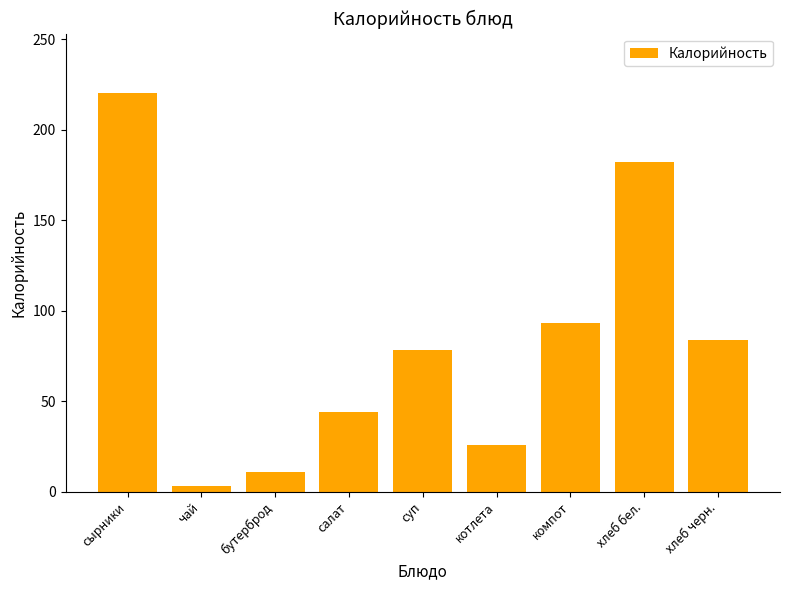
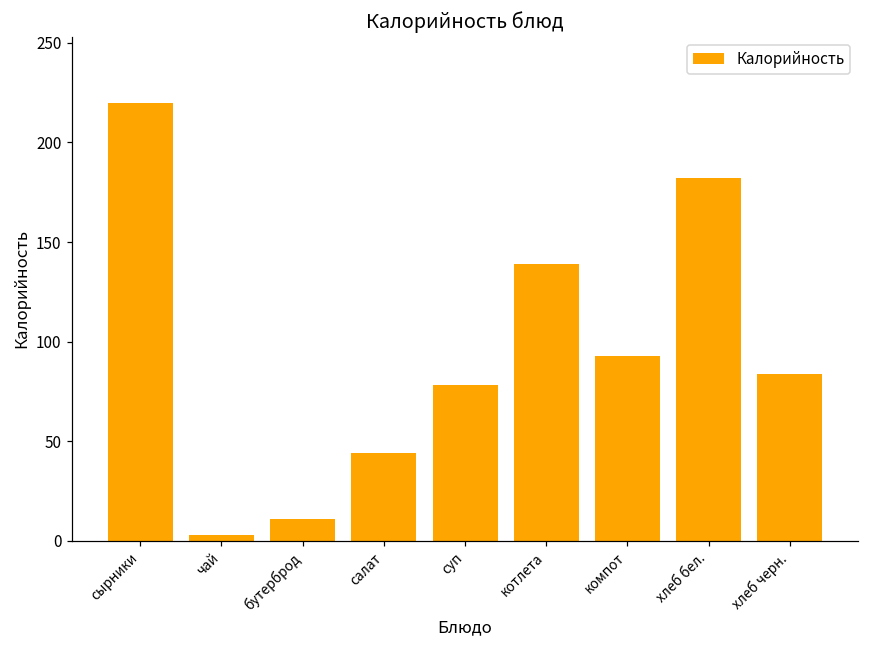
  {
    "сырники": 220,
    "чай": 3,
    "бутерброд": 11,
    "салат": 44,
    "суп": 78,
-   "котлета": 26,
+   "котлета": 139,
    "компот": 93,
    "хлеб бел.": 182,
    "хлеб черн.": 84
  }
